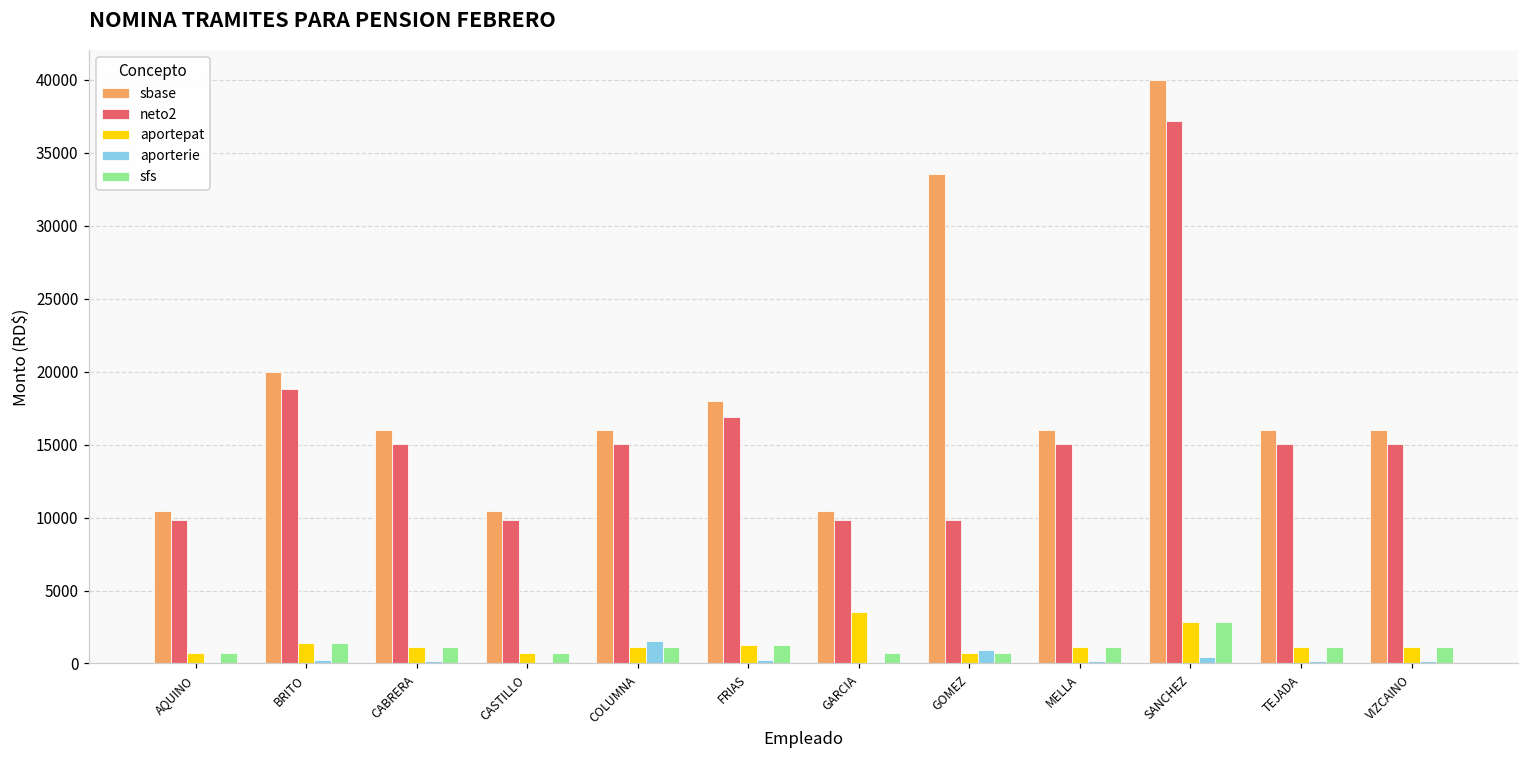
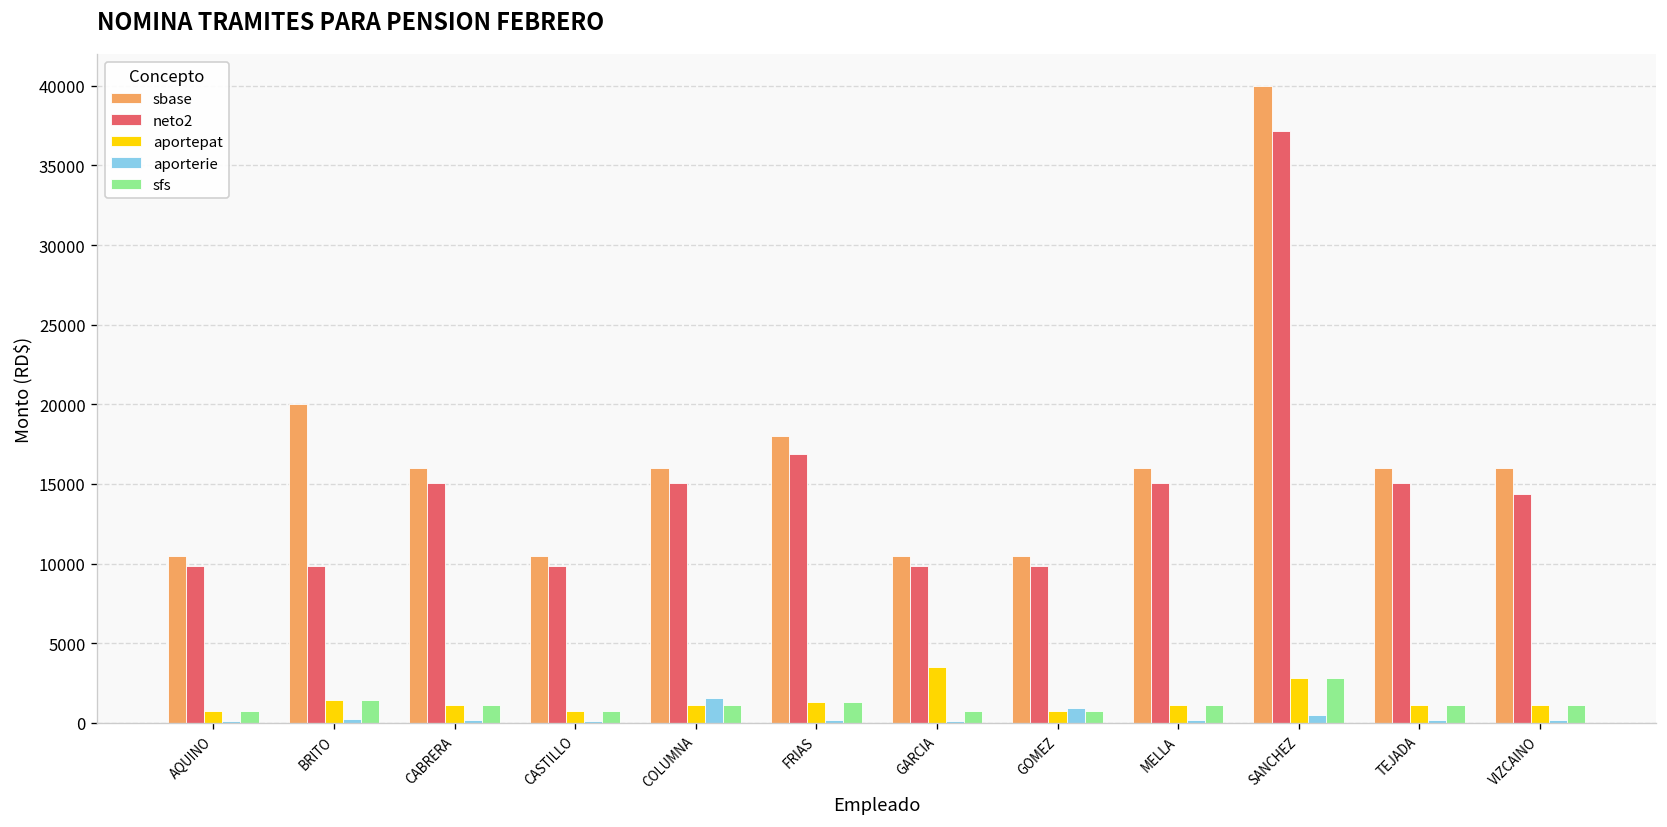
  {
    "sbase": {
      "AQUINO": 10500,
      "BRITO": 20000,
      "CABRERA": 16000,
      "CASTILLO": 10500,
      "COLUMNA": 16000,
      "FRIAS": 18000,
      "GARCIA": 10500,
-     "GOMEZ": 33600,
+     "GOMEZ": 10500,
      "MELLA": 16000,
      "SANCHEZ": 40000,
      "TEJADA": 16000,
      "VIZCAINO": 16000
    },
    "neto2": {
      "AQUINO": 9800,
-     "BRITO": 18800,
+     "BRITO": 9800,
      "CABRERA": 15000,
      "CASTILLO": 9800,
      "COLUMNA": 15000,
      "FRIAS": 16900,
      "GARCIA": 9800,
      "GOMEZ": 9800,
      "MELLA": 15000,
      "SANCHEZ": 37200,
      "TEJADA": 15000,
-     "VIZCAINO": 15000
+     "VIZCAINO": 14400
    },
    "aportepat": {
      "AQUINO": 700,
      "BRITO": 1400,
      "CABRERA": 1100,
      "CASTILLO": 700,
      "COLUMNA": 1100,
      "FRIAS": 1300,
      "GARCIA": 3500,
      "GOMEZ": 700,
      "MELLA": 1100,
      "SANCHEZ": 2800,
      "TEJADA": 1100,
      "VIZCAINO": 1100
    },
    "aporterie": {
      "BRITO": 200,
      "COLUMNA": 1600,
      "FRIAS": 200,
      "GOMEZ": 900,
      "SANCHEZ": 500
    },
    "sfs": {
      "AQUINO": 700,
      "BRITO": 1400,
      "CABRERA": 1100,
      "CASTILLO": 700,
      "COLUMNA": 1100,
      "FRIAS": 1300,
      "GARCIA": 700,
      "GOMEZ": 700,
      "MELLA": 1100,
      "SANCHEZ": 2800,
      "TEJADA": 1100,
      "VIZCAINO": 1100
    }
  }
